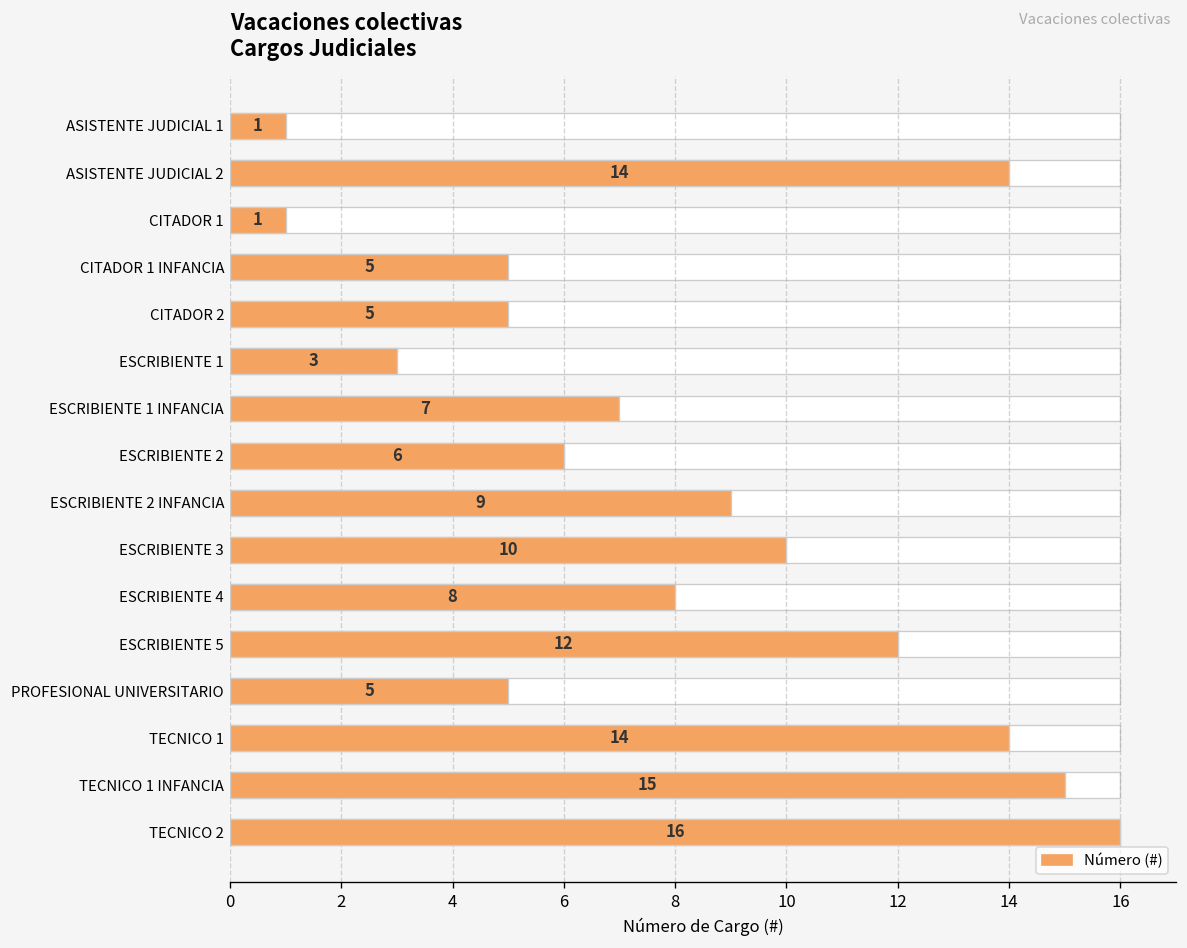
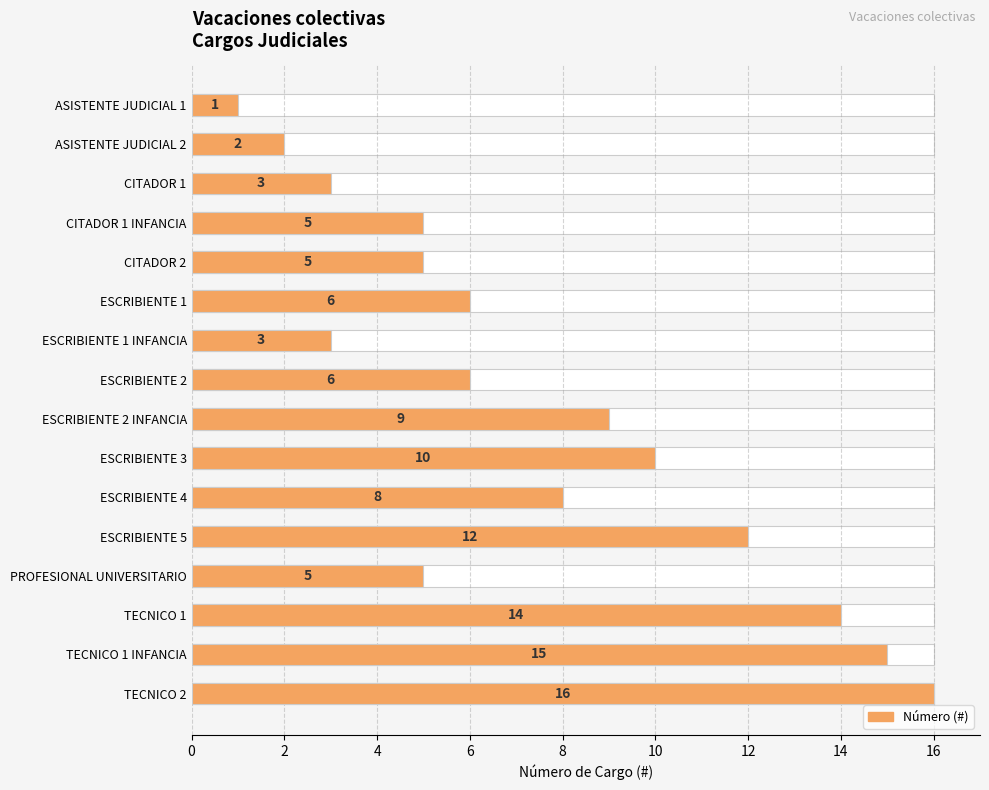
  {
    "Número (#)": {
-     "ASISTENTE JUDICIAL 2": 14,
-     "CITADOR 1": 1,
-     "ESCRIBIENTE 1": 3,
-     "ESCRIBIENTE 1 INFANCIA": 7,
+     "ASISTENTE JUDICIAL 2": 2,
+     "CITADOR 1": 3,
+     "ESCRIBIENTE 1": 6,
+     "ESCRIBIENTE 1 INFANCIA": 3,
      "TECNICO 2": 16
    }
  }
